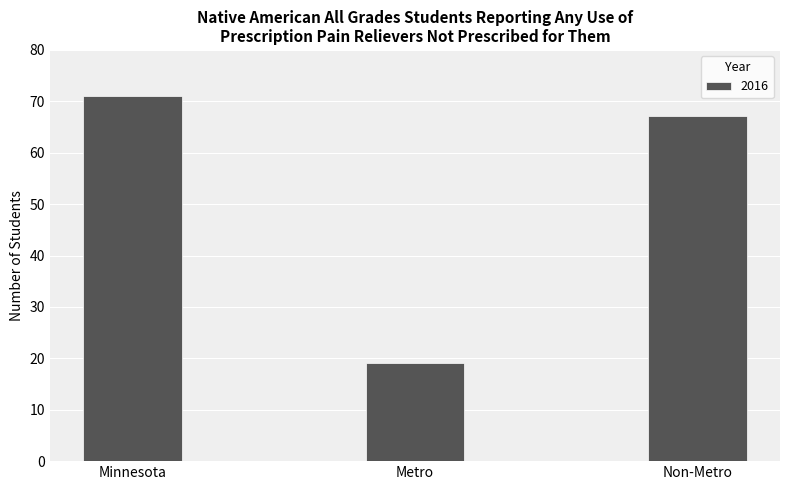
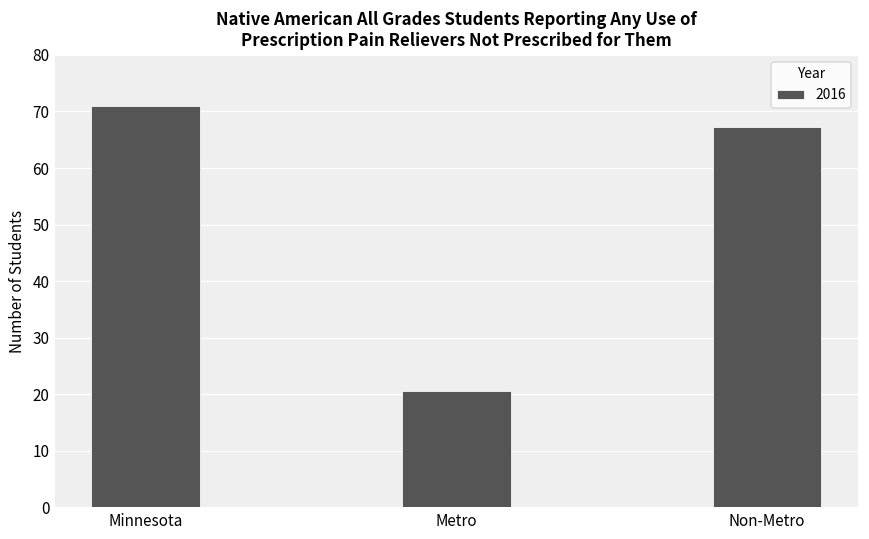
  {
    "Minnesota": 71,
-   "Metro": 19,
+   "Metro": 21,
    "Non-Metro": 67
  }
